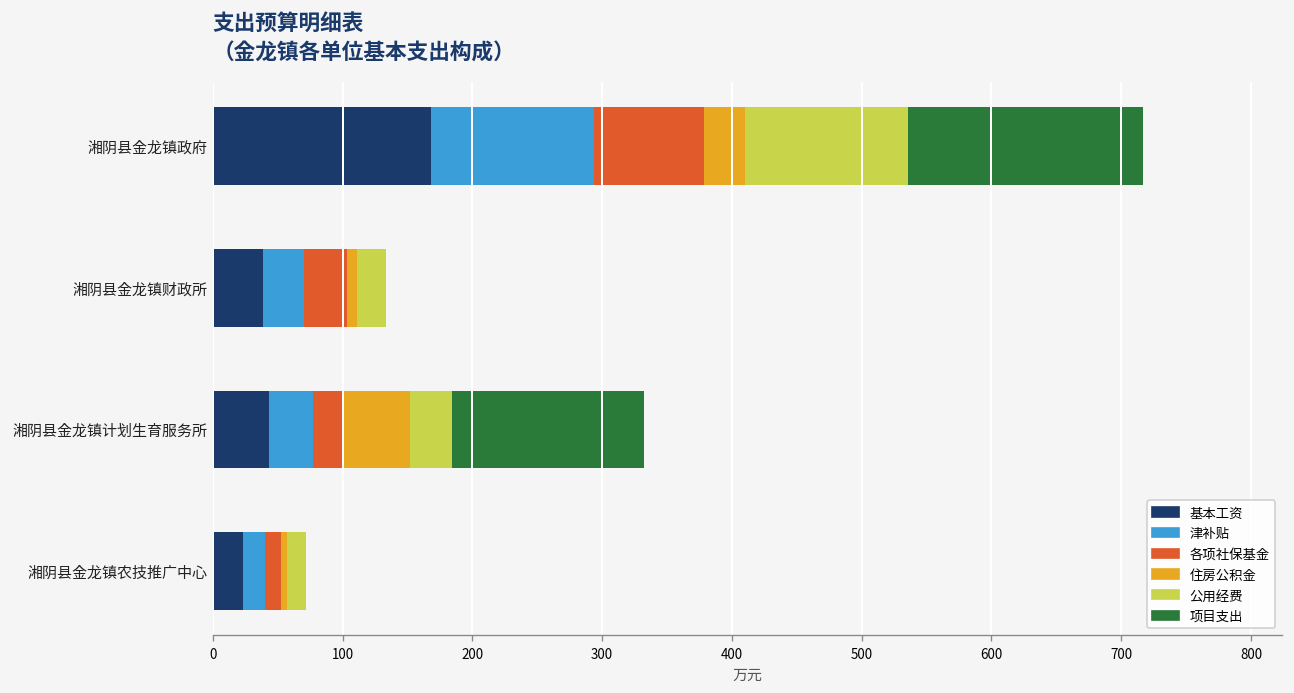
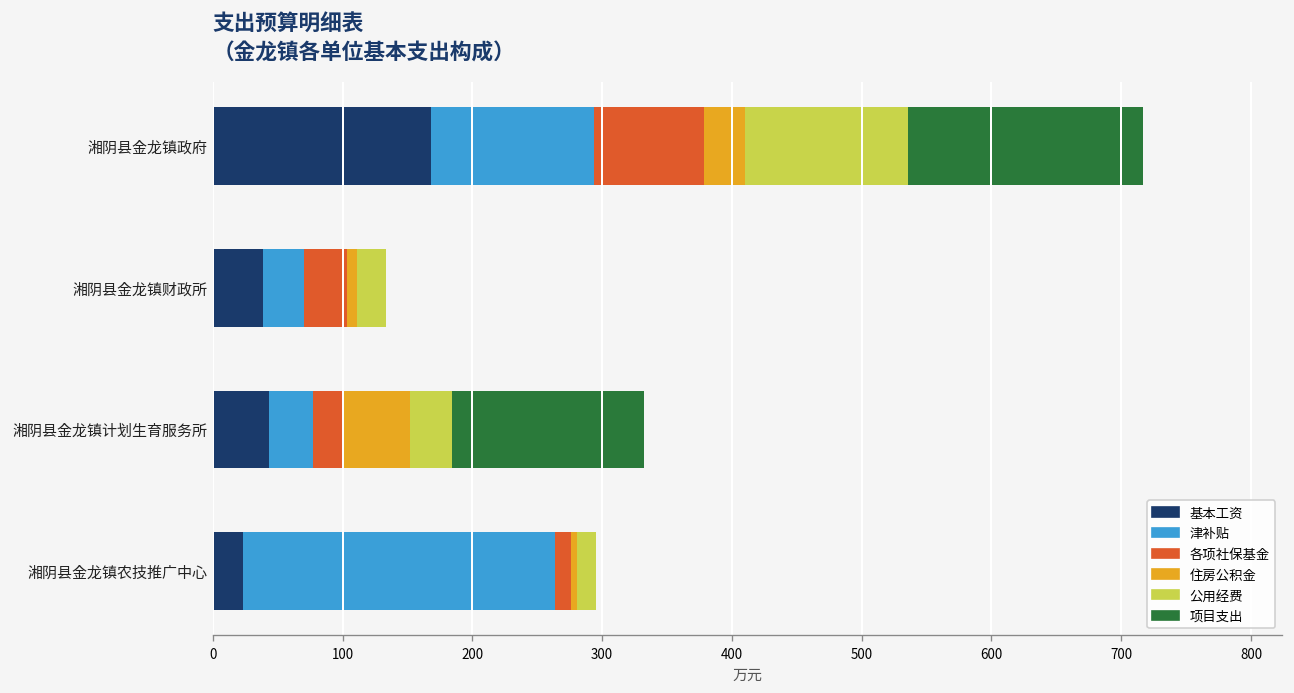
  {
    "基本工资": {
      "湘阴县金龙镇政府": 168,
      "湘阴县金龙镇财政所": 39,
      "湘阴县金龙镇计划生育服务所": 43,
      "湘阴县金龙镇农技推广中心": 23
    },
    "津补贴": {
      "湘阴县金龙镇政府": 126,
      "湘阴县金龙镇财政所": 32,
      "湘阴县金龙镇计划生育服务所": 34,
-     "湘阴县金龙镇农技推广中心": 17
+     "湘阴县金龙镇农技推广中心": 241
    },
    "各项社保基金": {
      "湘阴县金龙镇政府": 85,
      "湘阴县金龙镇财政所": 33,
      "湘阴县金龙镇计划生育服务所": 23,
      "湘阴县金龙镇农技推广中心": 12
    },
    "住房公积金": {
      "湘阴县金龙镇政府": 32,
      "湘阴县金龙镇财政所": 8,
      "湘阴县金龙镇计划生育服务所": 52,
      "湘阴县金龙镇农技推广中心": 5
    },
    "公用经费": {
      "湘阴县金龙镇政府": 125,
      "湘阴县金龙镇财政所": 22,
      "湘阴县金龙镇计划生育服务所": 33,
      "湘阴县金龙镇农技推广中心": 15
    },
    "项目支出": {
      "湘阴县金龙镇政府": 181,
      "湘阴县金龙镇财政所": 0,
      "湘阴县金龙镇计划生育服务所": 147,
      "湘阴县金龙镇农技推广中心": 0
    }
  }
